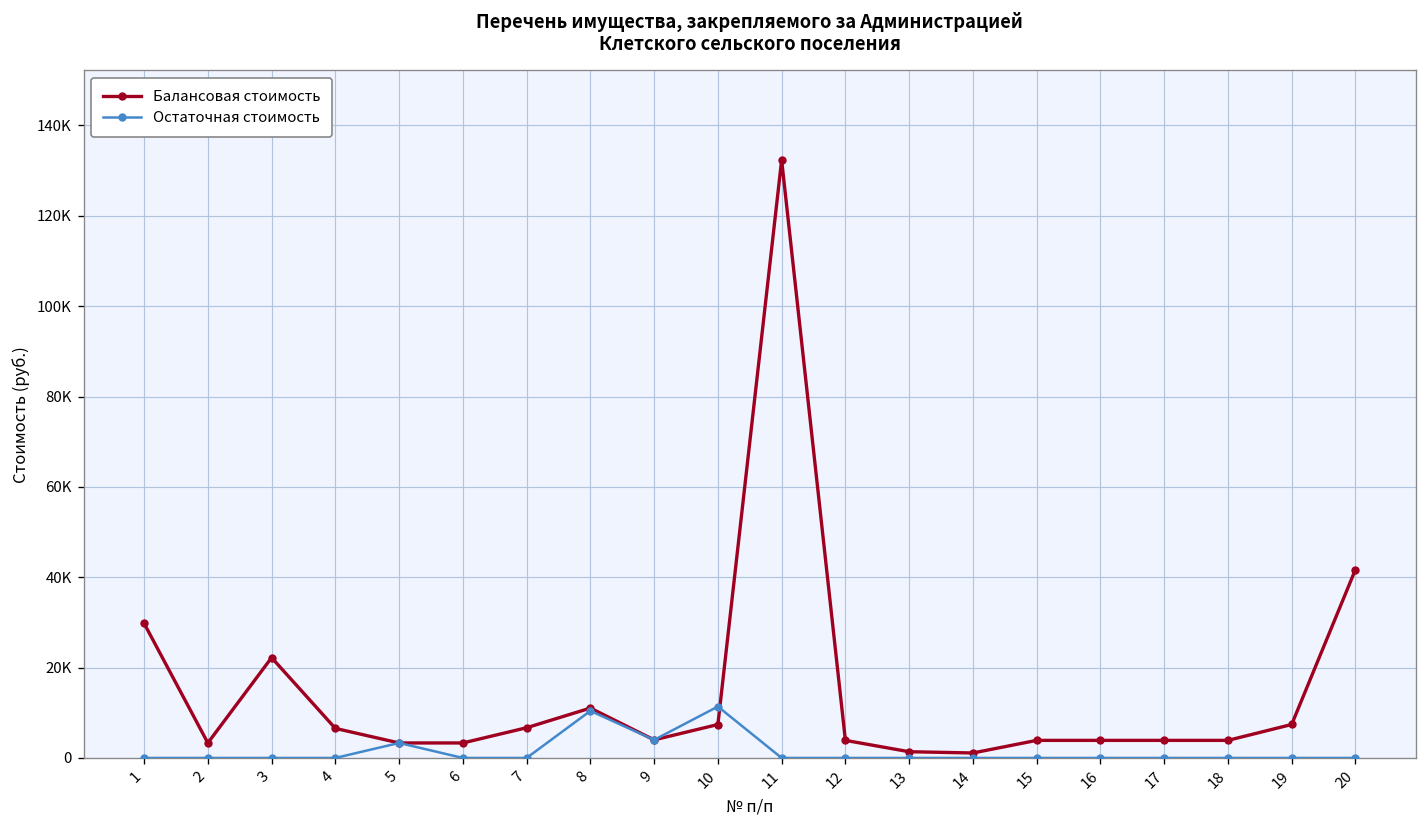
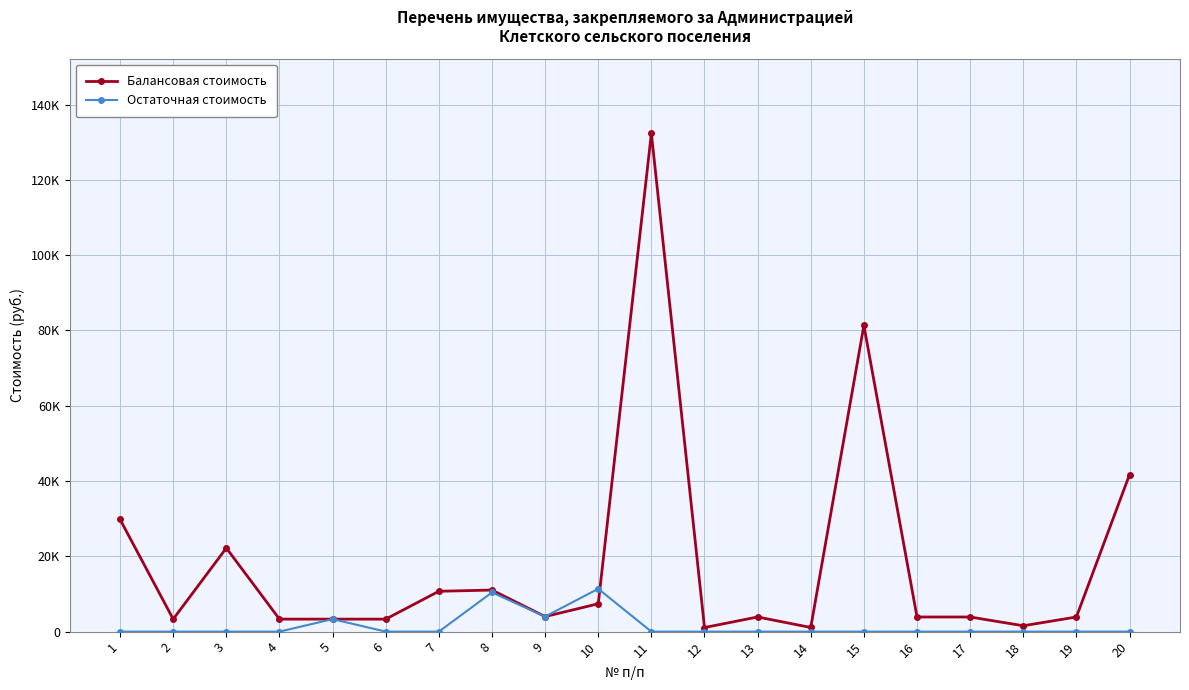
  {
    "Балансовая стоимость": {
      "1": 30000,
      "2": 3000,
      "3": 22000,
-     "4": 7000,
+     "4": 3000,
      "6": 3000,
-     "7": 7000,
+     "7": 11000,
      "10": 7000,
      "11": 132000,
-     "12": 4000,
-     "13": 1000,
+     "12": 1000,
+     "13": 4000,
      "14": 1000,
-     "15": 4000,
+     "15": 81000,
      "16": 4000,
      "17": 4000,
-     "18": 4000,
-     "19": 7000,
+     "18": 2000,
+     "19": 4000,
      "20": 42000
    },
    "Остаточная стоимость": {
      "1": 0,
      "2": 0,
      "3": 0,
      "4": 0,
      "6": 0,
      "7": 0,
      "10": 11000,
      "11": 0,
      "12": 0,
      "13": 0,
      "14": 0,
      "15": 0,
      "16": 0,
      "17": 0,
      "18": 0,
      "19": 0,
      "20": 0
    }
  }
